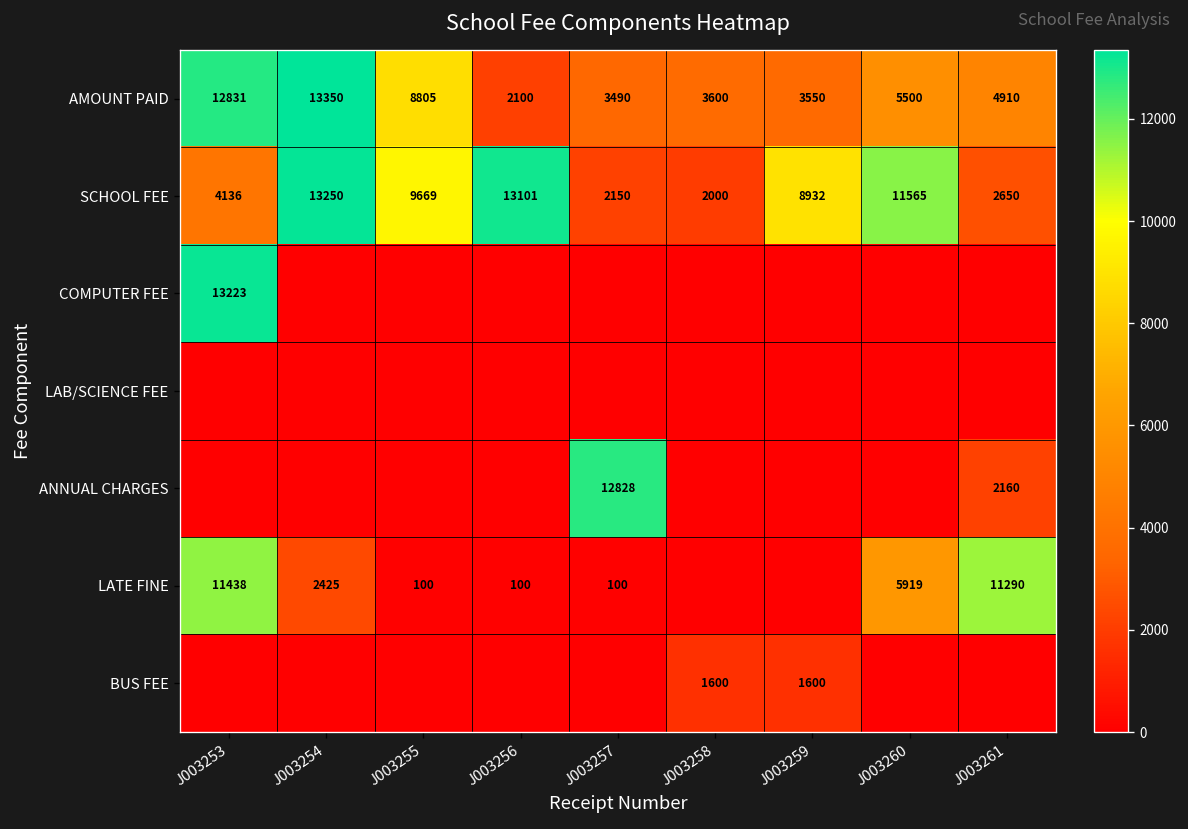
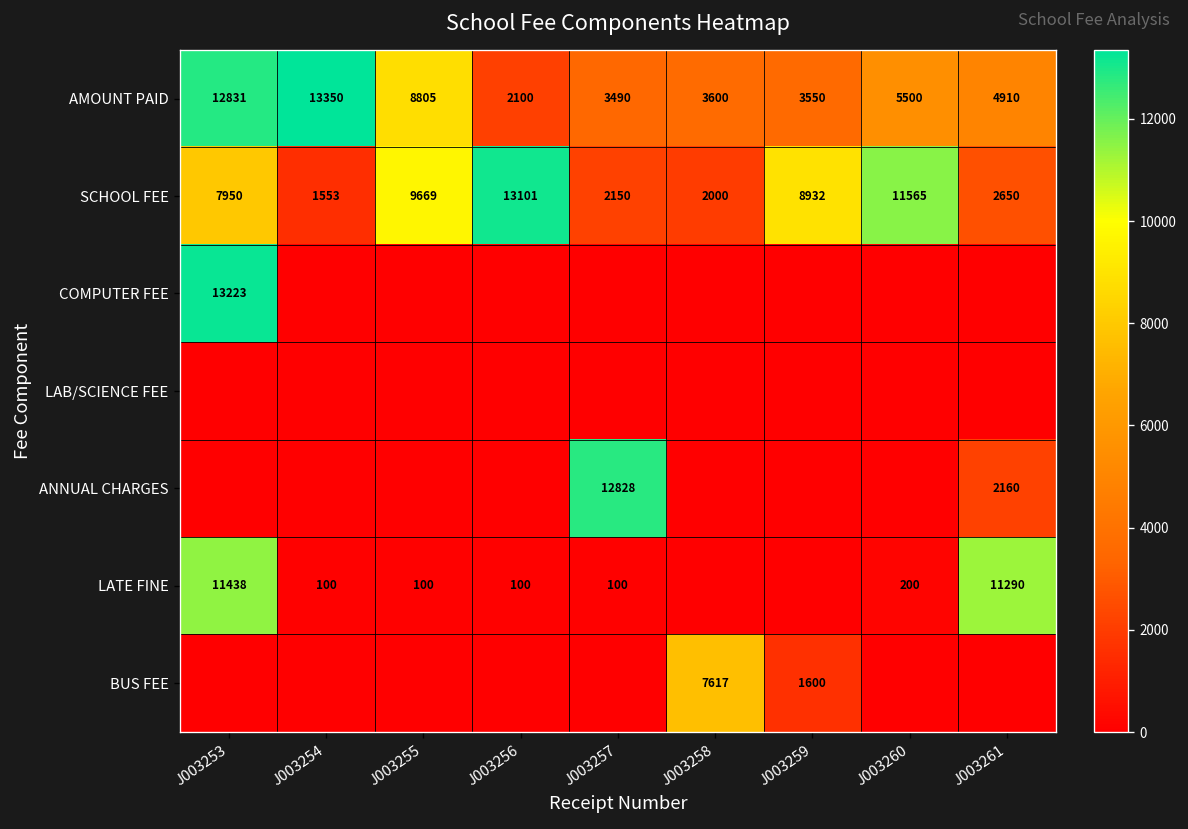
  {
    "AMOUNT PAID": {
      "J003253": 12831,
      "J003254": 13350,
      "J003255": 8805,
      "J003256": 2100,
      "J003257": 3490,
      "J003258": 3600,
      "J003259": 3550,
      "J003260": 5500,
      "J003261": 4910
    },
    "SCHOOL FEE": {
-     "J003253": 4136,
-     "J003254": 13250,
+     "J003253": 7950,
+     "J003254": 1553,
      "J003255": 9669,
      "J003256": 13101,
      "J003257": 2150,
      "J003258": 2000,
      "J003259": 8932,
      "J003260": 11565,
      "J003261": 2650
    },
    "COMPUTER FEE": {
      "J003253": 13223
    },
    "ANNUAL CHARGES": {
      "J003257": 12828,
      "J003261": 2160
    },
    "LATE FINE": {
      "J003253": 11438,
-     "J003254": 2425,
+     "J003254": 100,
      "J003255": 100,
      "J003256": 100,
      "J003257": 100,
-     "J003260": 5919,
+     "J003260": 200,
      "J003261": 11290
    },
    "BUS FEE": {
-     "J003258": 1600,
+     "J003258": 7617,
      "J003259": 1600
    }
  }
